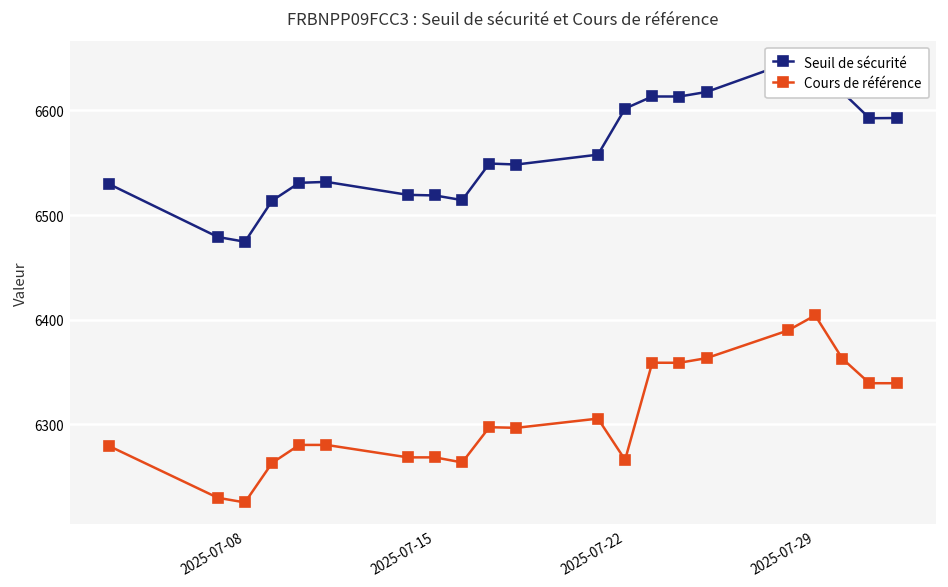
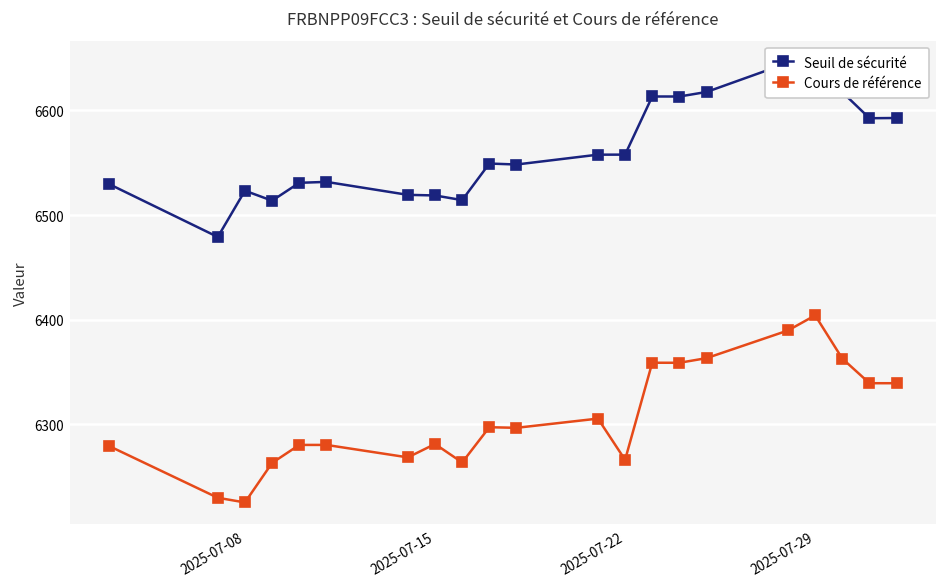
  {
    "Seuil de sécurité": {
-     "2025-07-08": 6470,
+     "2025-07-08": 6520,
      "2025-07-15": 6520,
-     "2025-07-22": 6600
+     "2025-07-22": 6560
    },
    "Cours de référence": {
      "2025-07-08": 6230,
-     "2025-07-15": 6270,
+     "2025-07-15": 6280,
      "2025-07-22": 6270,
      "2025-07-29": 6400
    }
  }
